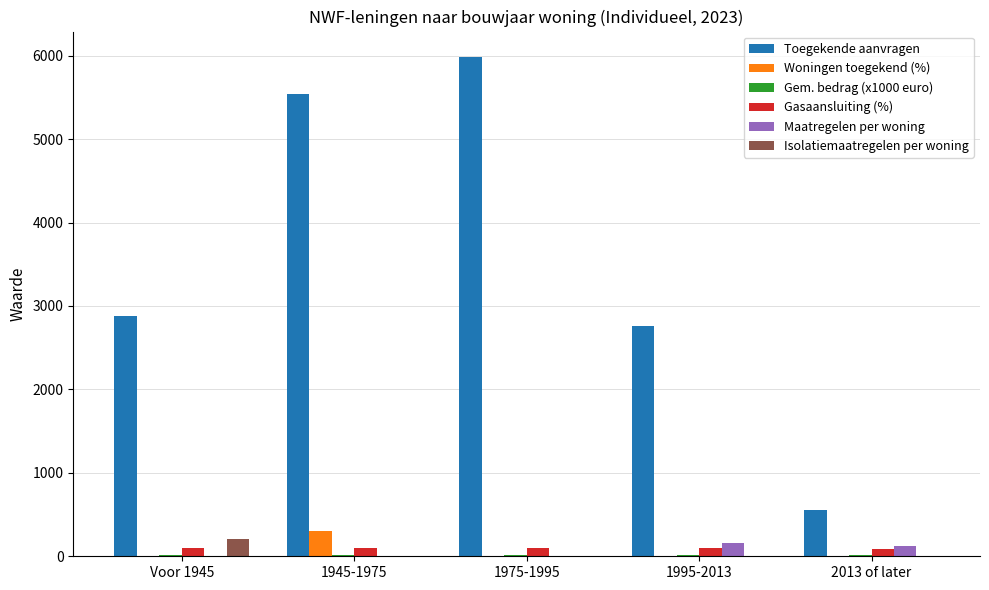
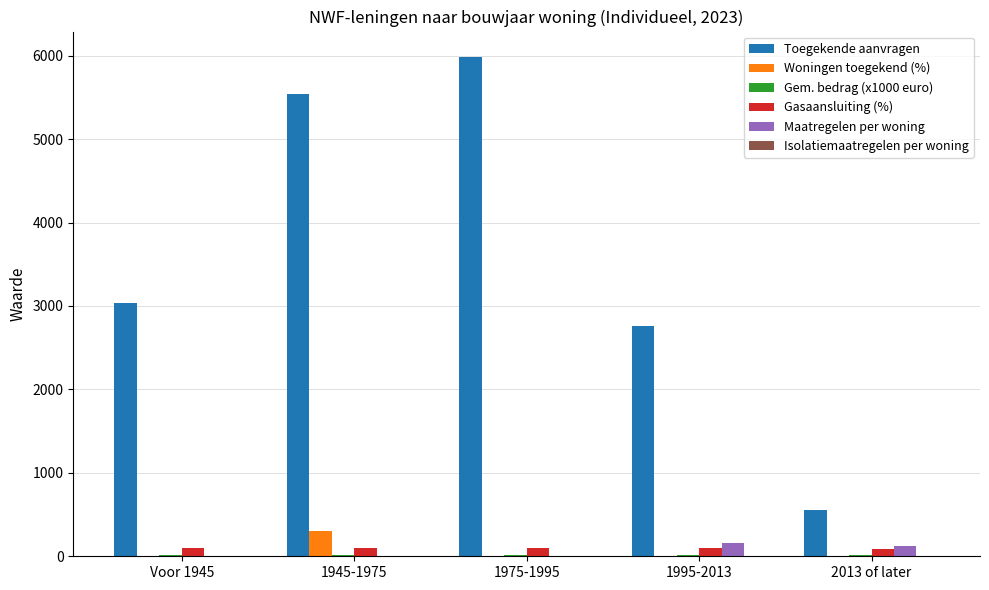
  {
    "Toegekende aanvragen": {
-     "Voor 1945": 2900,
+     "Voor 1945": 3000,
      "1945-1975": 5500,
      "1975-1995": 6000,
      "1995-2013": 2800,
      "2013 of later": 600
    },
    "Woningen toegekend (%)": {
      "1945-1975": 300
    },
    "Gasaansluiting (%)": {
      "Voor 1945": 100,
      "1945-1975": 100,
      "1975-1995": 100,
      "1995-2013": 100,
      "2013 of later": 100
    },
    "Maatregelen per woning": {
      "1995-2013": 200,
      "2013 of later": 100
    },
    "Isolatiemaatregelen per woning": {
-     "Voor 1945": 200
+     "Voor 1945": 0
    }
  }
